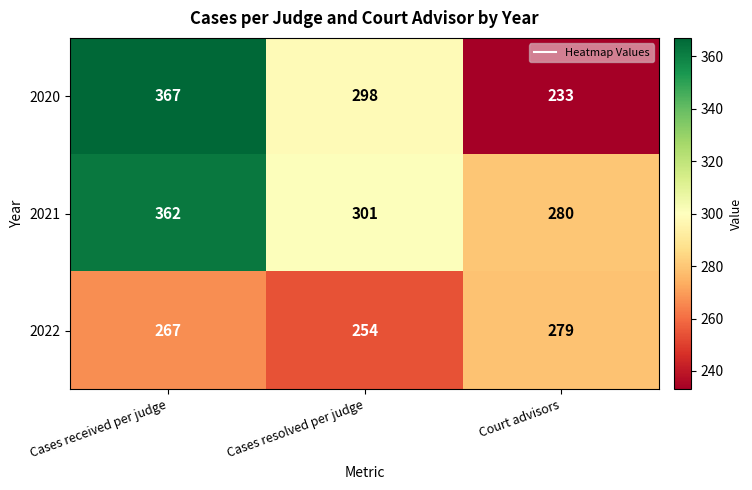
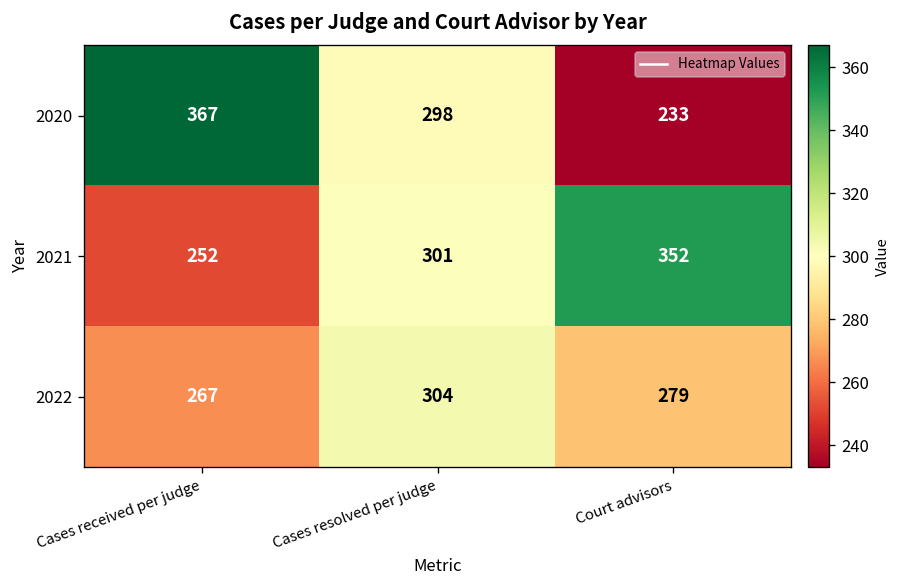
  {
    "2020": {
      "Cases received per judge": 367,
      "Cases resolved per judge": 298,
      "Court advisors": 233
    },
    "2021": {
-     "Cases received per judge": 362,
+     "Cases received per judge": 252,
      "Cases resolved per judge": 301,
-     "Court advisors": 280
+     "Court advisors": 352
    },
    "2022": {
      "Cases received per judge": 267,
-     "Cases resolved per judge": 254,
+     "Cases resolved per judge": 304,
      "Court advisors": 279
    }
  }
